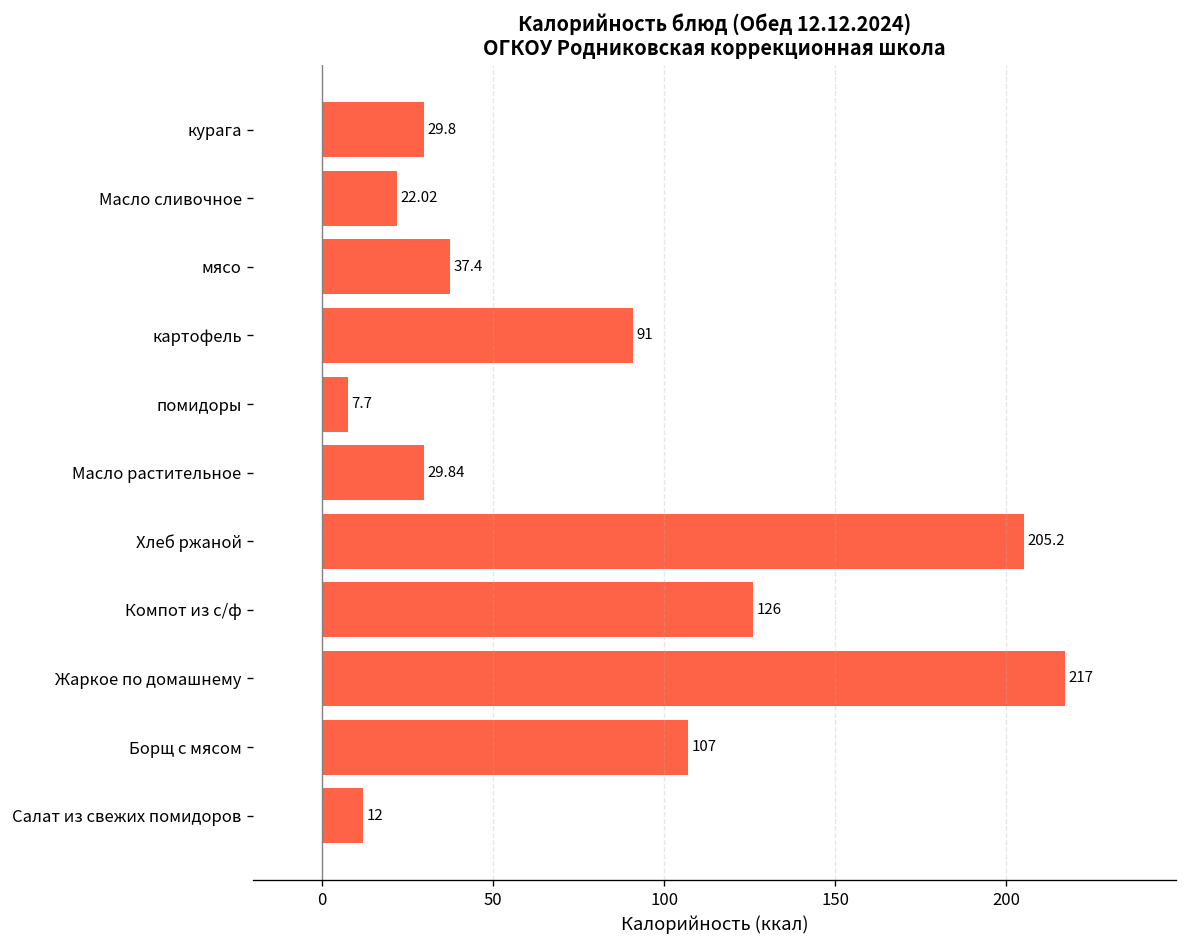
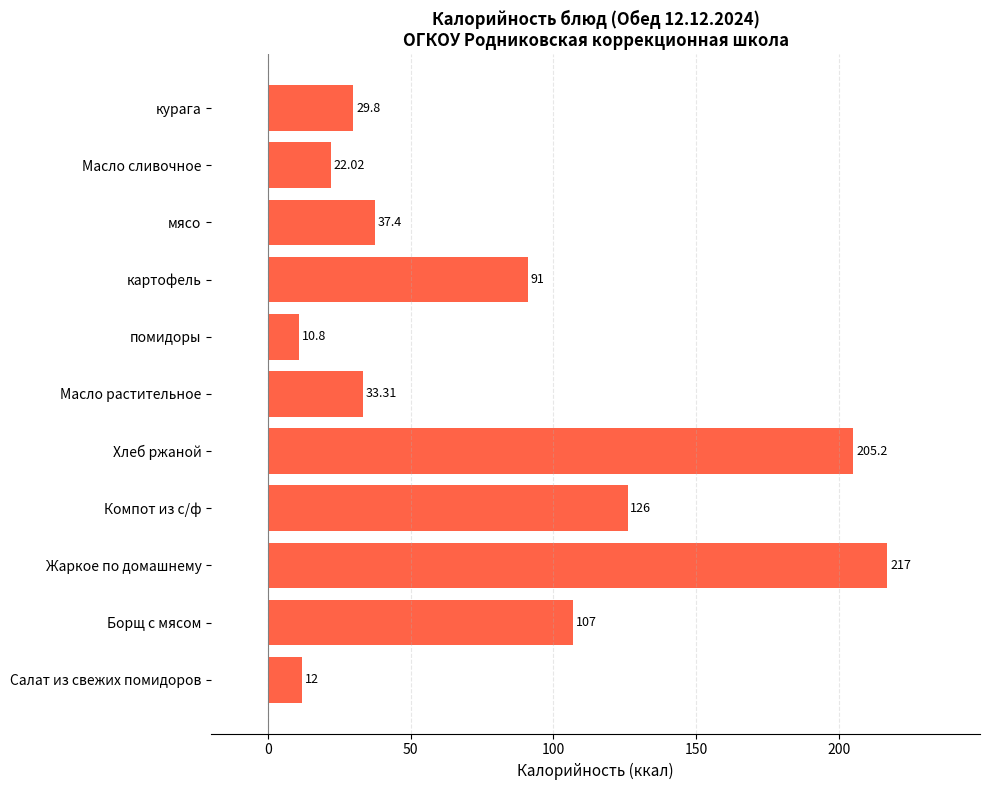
  {
    "курага": 29.8,
    "Масло сливочное": 22.02,
    "мясо": 37.4,
    "картофель": 91,
-   "помидоры": 7.7,
-   "Масло растительное": 29.84,
+   "помидоры": 10.8,
+   "Масло растительное": 33.31,
    "Хлеб ржаной": 205.2,
    "Компот из с/ф": 126,
    "Жаркое по домашнему": 217,
    "Борщ с мясом": 107,
    "Салат из свежих помидоров": 12
  }
